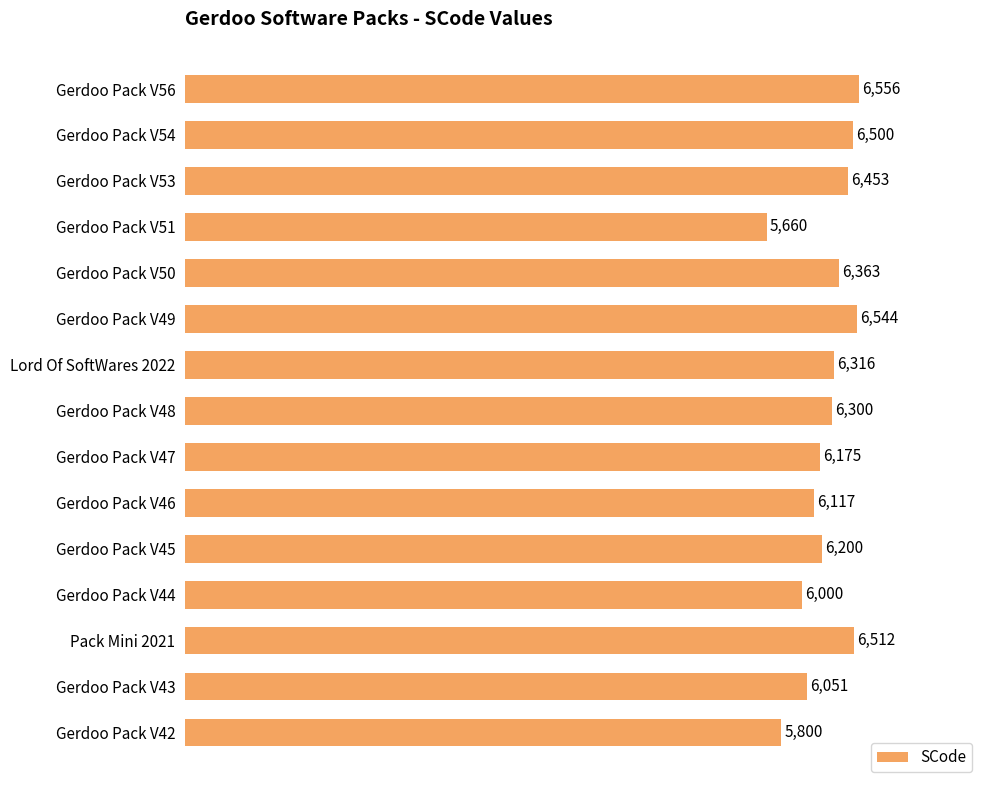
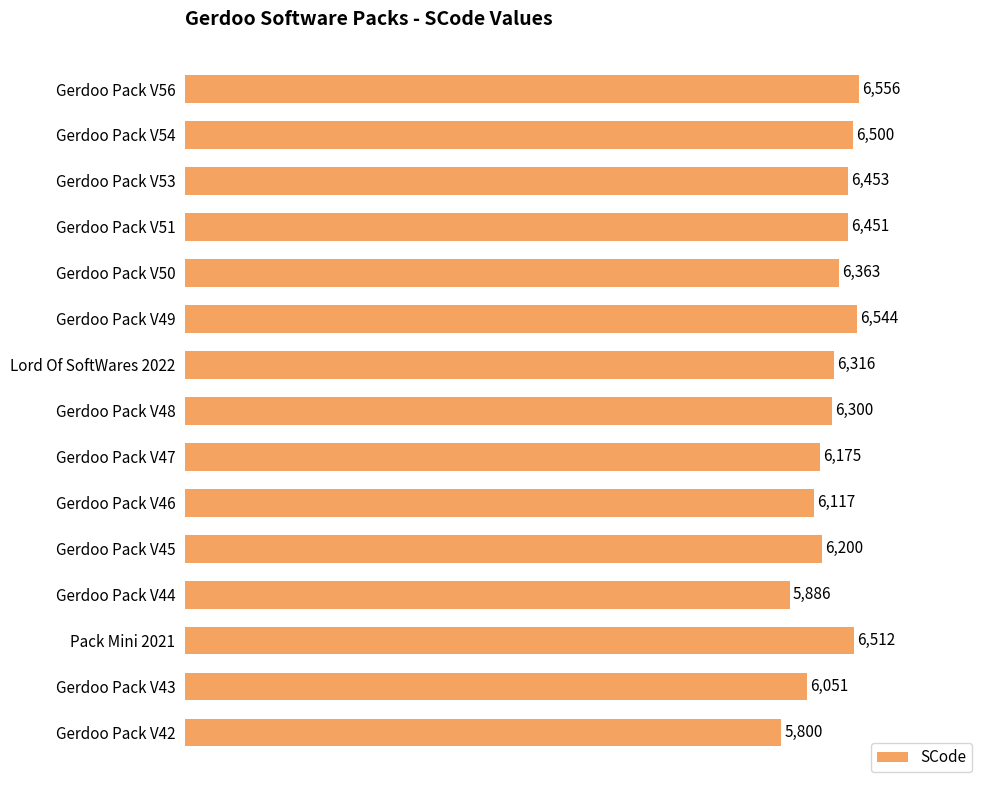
  {
    "Gerdoo Pack V56": "6,556",
    "Gerdoo Pack V54": "6,500",
    "Gerdoo Pack V53": "6,453",
-   "Gerdoo Pack V51": "5,660",
+   "Gerdoo Pack V51": "6,451",
    "Gerdoo Pack V50": "6,363",
    "Gerdoo Pack V49": "6,544",
    "Lord Of SoftWares 2022": "6,316",
    "Gerdoo Pack V48": "6,300",
    "Gerdoo Pack V47": "6,175",
    "Gerdoo Pack V46": "6,117",
    "Gerdoo Pack V45": "6,200",
-   "Gerdoo Pack V44": "6,000",
+   "Gerdoo Pack V44": "5,886",
    "Pack Mini 2021": "6,512",
    "Gerdoo Pack V43": "6,051",
    "Gerdoo Pack V42": "5,800"
  }
